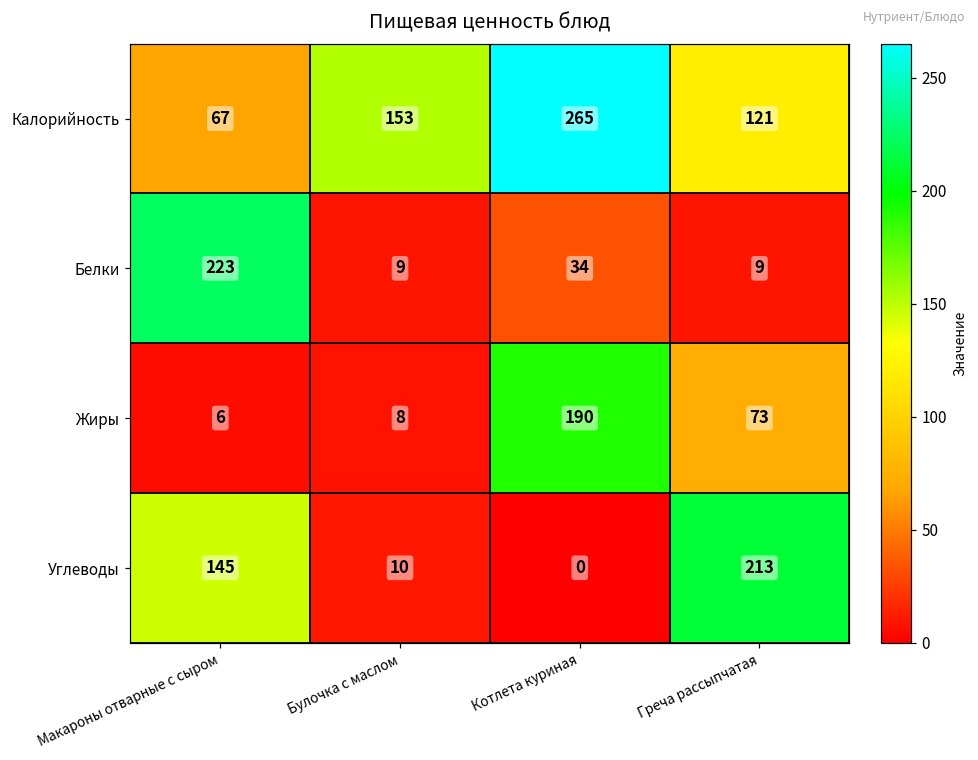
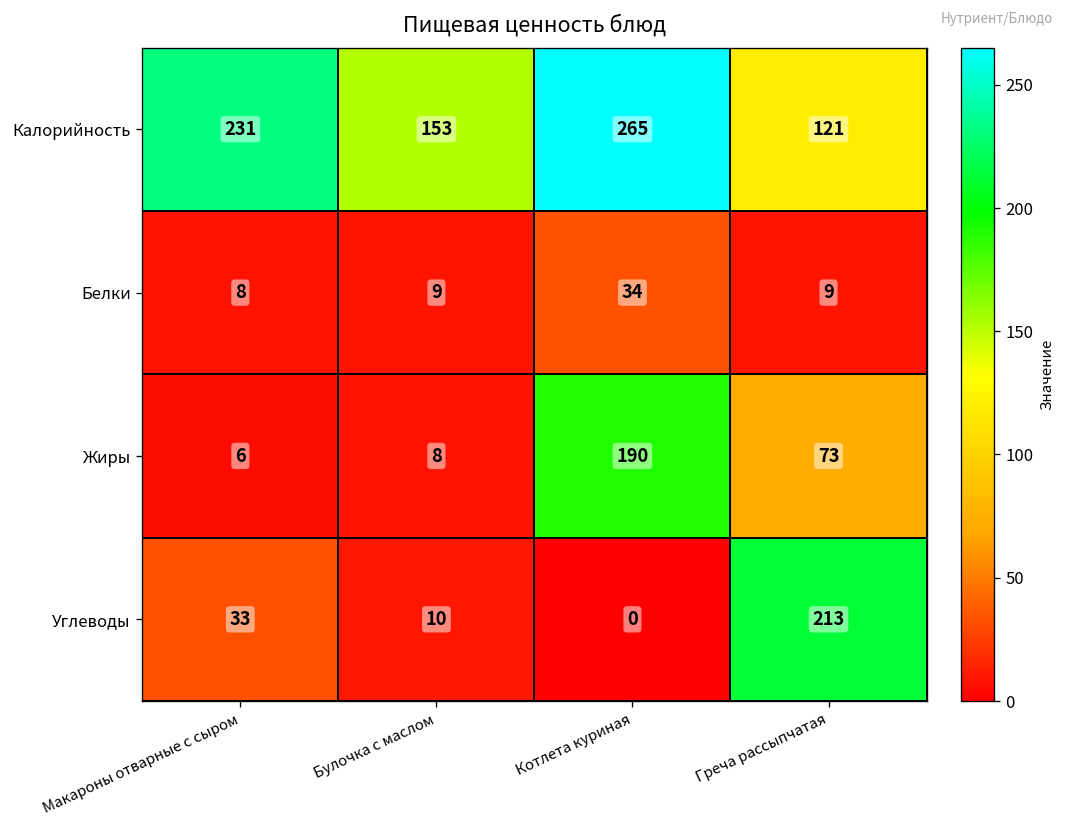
  {
    "Калорийность": {
-     "Макароны отварные с сыром": 67
+     "Макароны отварные с сыром": 231
    },
    "Белки": {
-     "Макароны отварные с сыром": 223
+     "Макароны отварные с сыром": 8
    },
    "Углеводы": {
-     "Макароны отварные с сыром": 145
+     "Макароны отварные с сыром": 33
    }
  }
